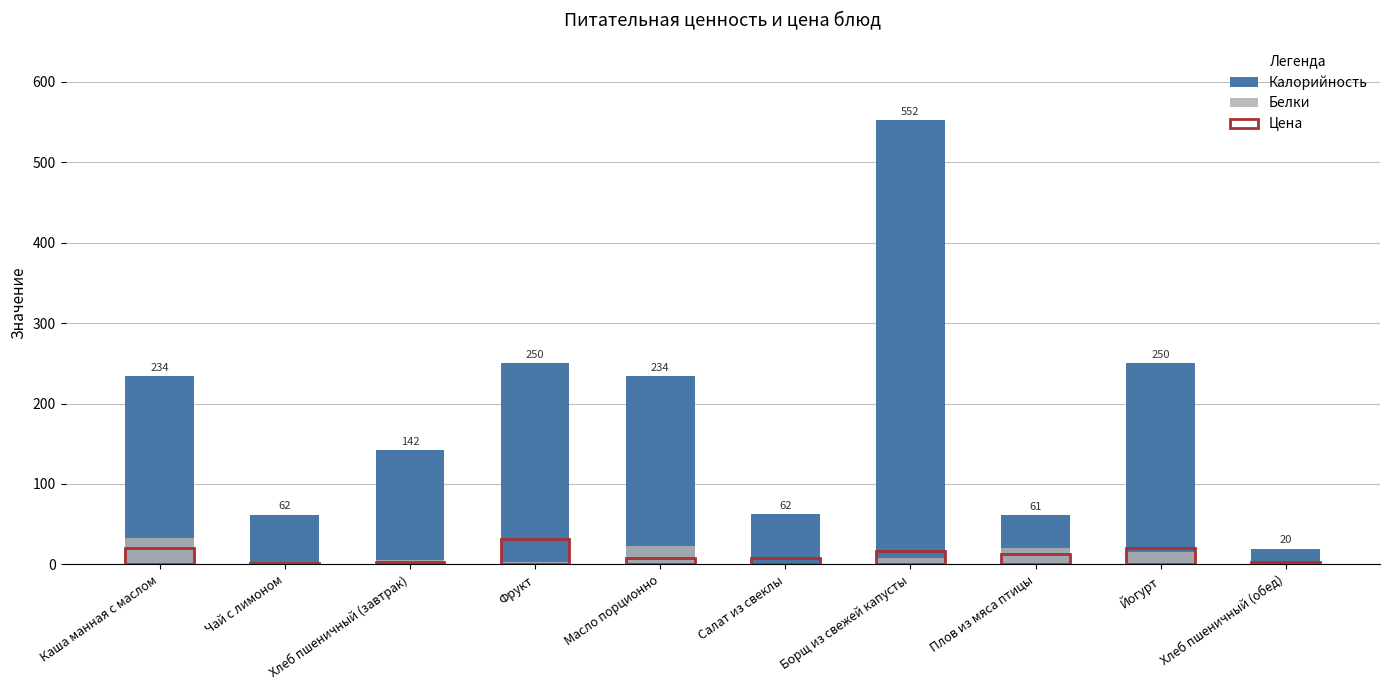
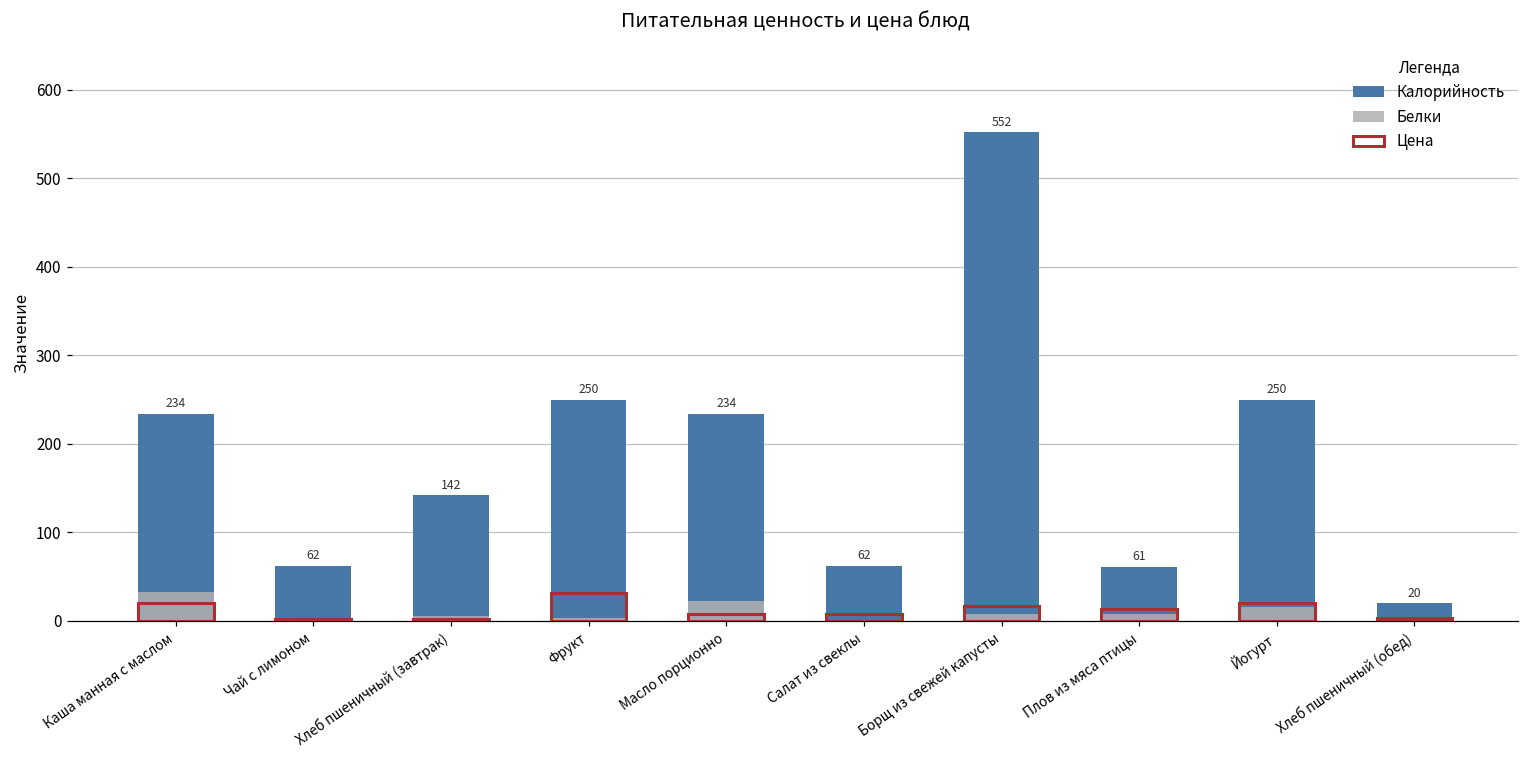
  {
    "Калорийность": {
      "Каша манная с маслом": 234,
      "Чай с лимоном": 62,
      "Хлеб пшеничный (завтрак)": 142,
      "Фрукт": 250,
      "Масло порционно": 234,
      "Салат из свеклы": 62,
      "Борщ из свежей капусты": 552,
      "Плов из мяса птицы": 61,
      "Йогурт": 250,
      "Хлеб пшеничный (обед)": 20
    },
    "Белки": {
-     "Плов из мяса птицы": 20
+     "Плов из мяса птицы": 10
    }
  }
